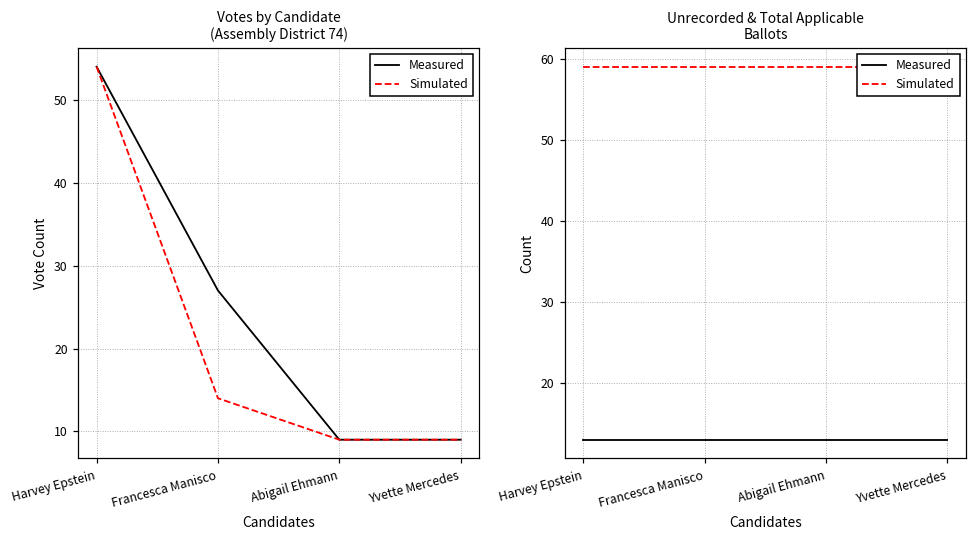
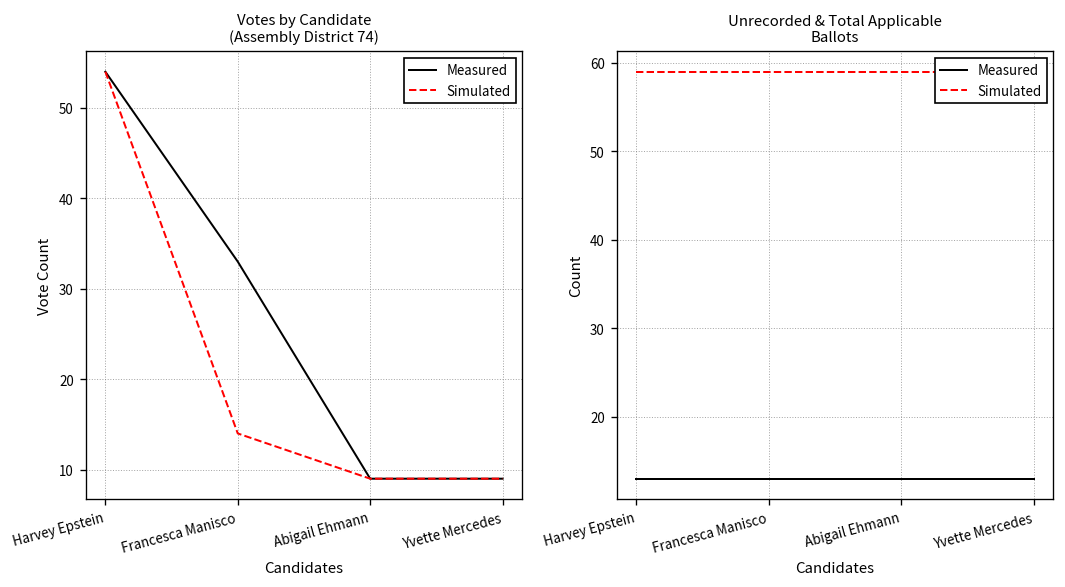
  {
    "Votes by Candidate (Assembly District 74)": {
      "Measured": {
-       "Francesca Manisco": 27
+       "Francesca Manisco": 33
      },
      "Simulated": {
        "Francesca Manisco": 14
      }
    },
    "Unrecorded & Total Applicable Ballots": {
      "Measured": {
        "Harvey Epstein": 13,
        "Francesca Manisco": 13,
        "Abigail Ehmann": 13,
        "Yvette Mercedes": 13
      },
      "Simulated": {
        "Harvey Epstein": 59,
        "Francesca Manisco": 59,
        "Abigail Ehmann": 59
      }
    }
  }
